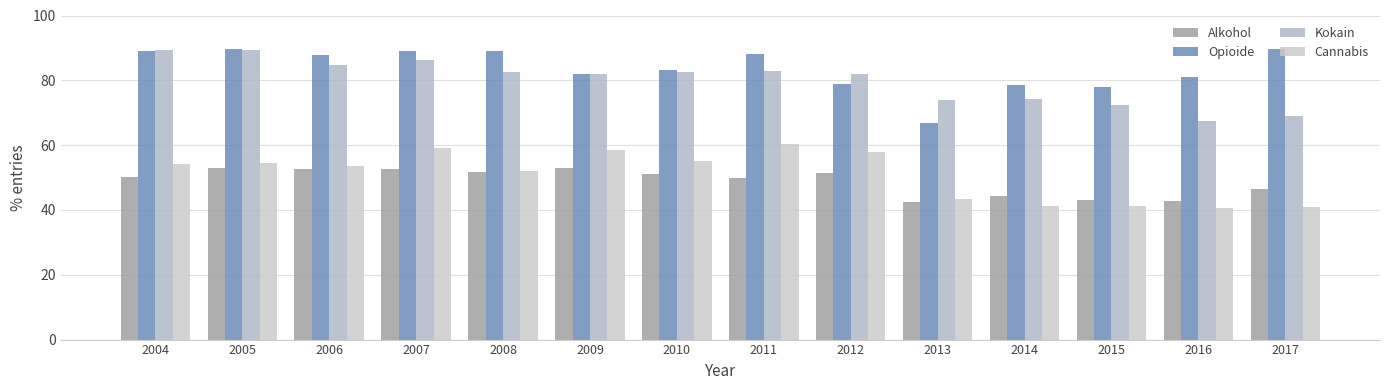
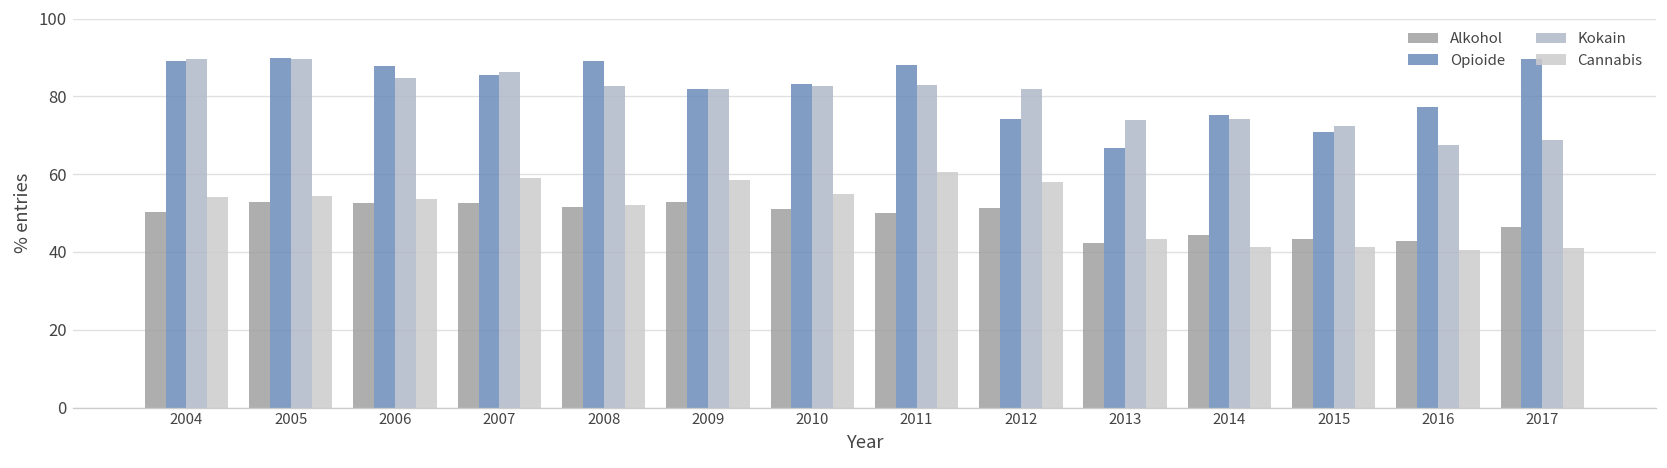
  {
    "Opioide": {
      "2004": 89,
      "2005": 90,
      "2006": 88,
-     "2007": 89,
+     "2007": 86,
      "2008": 89,
      "2009": 82,
      "2010": 83,
      "2011": 88,
-     "2012": 79,
+     "2012": 74,
      "2013": 67,
-     "2014": 79,
-     "2015": 78,
-     "2016": 81,
+     "2014": 75,
+     "2015": 71,
+     "2016": 77,
      "2017": 90
    }
  }
